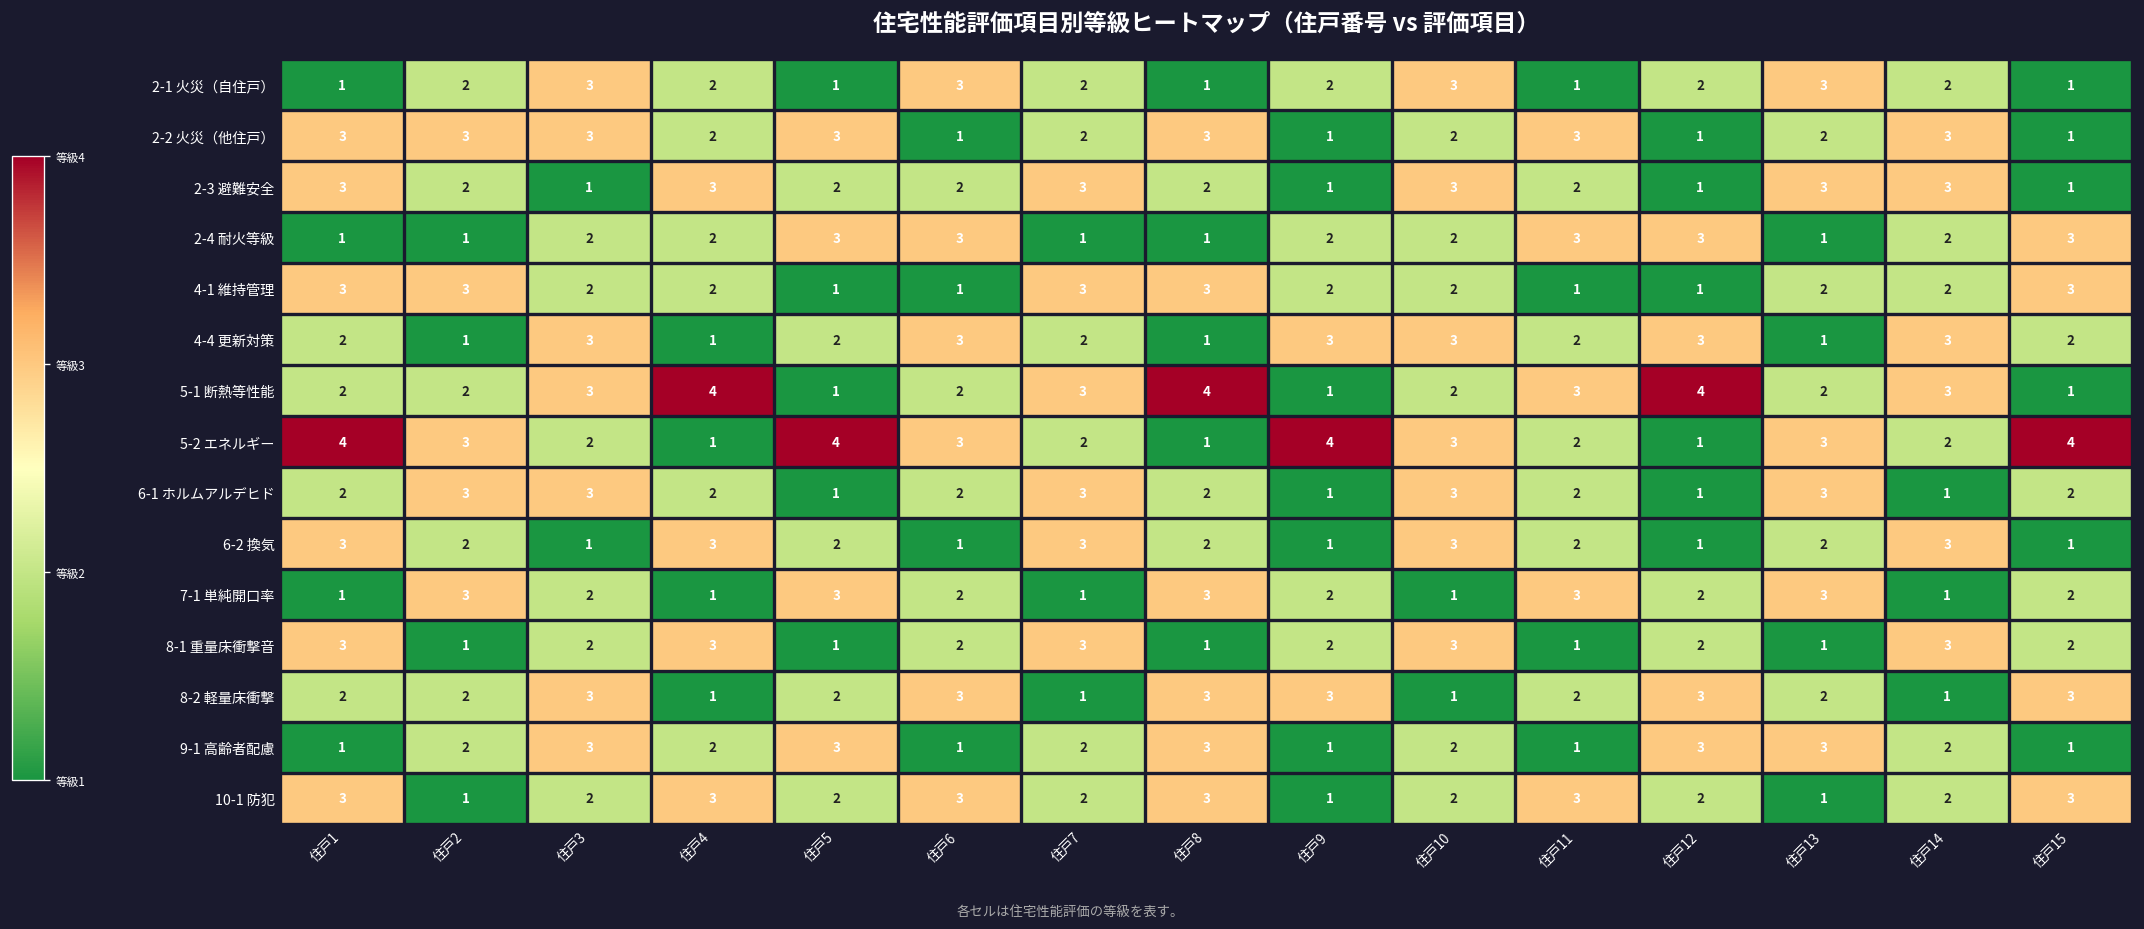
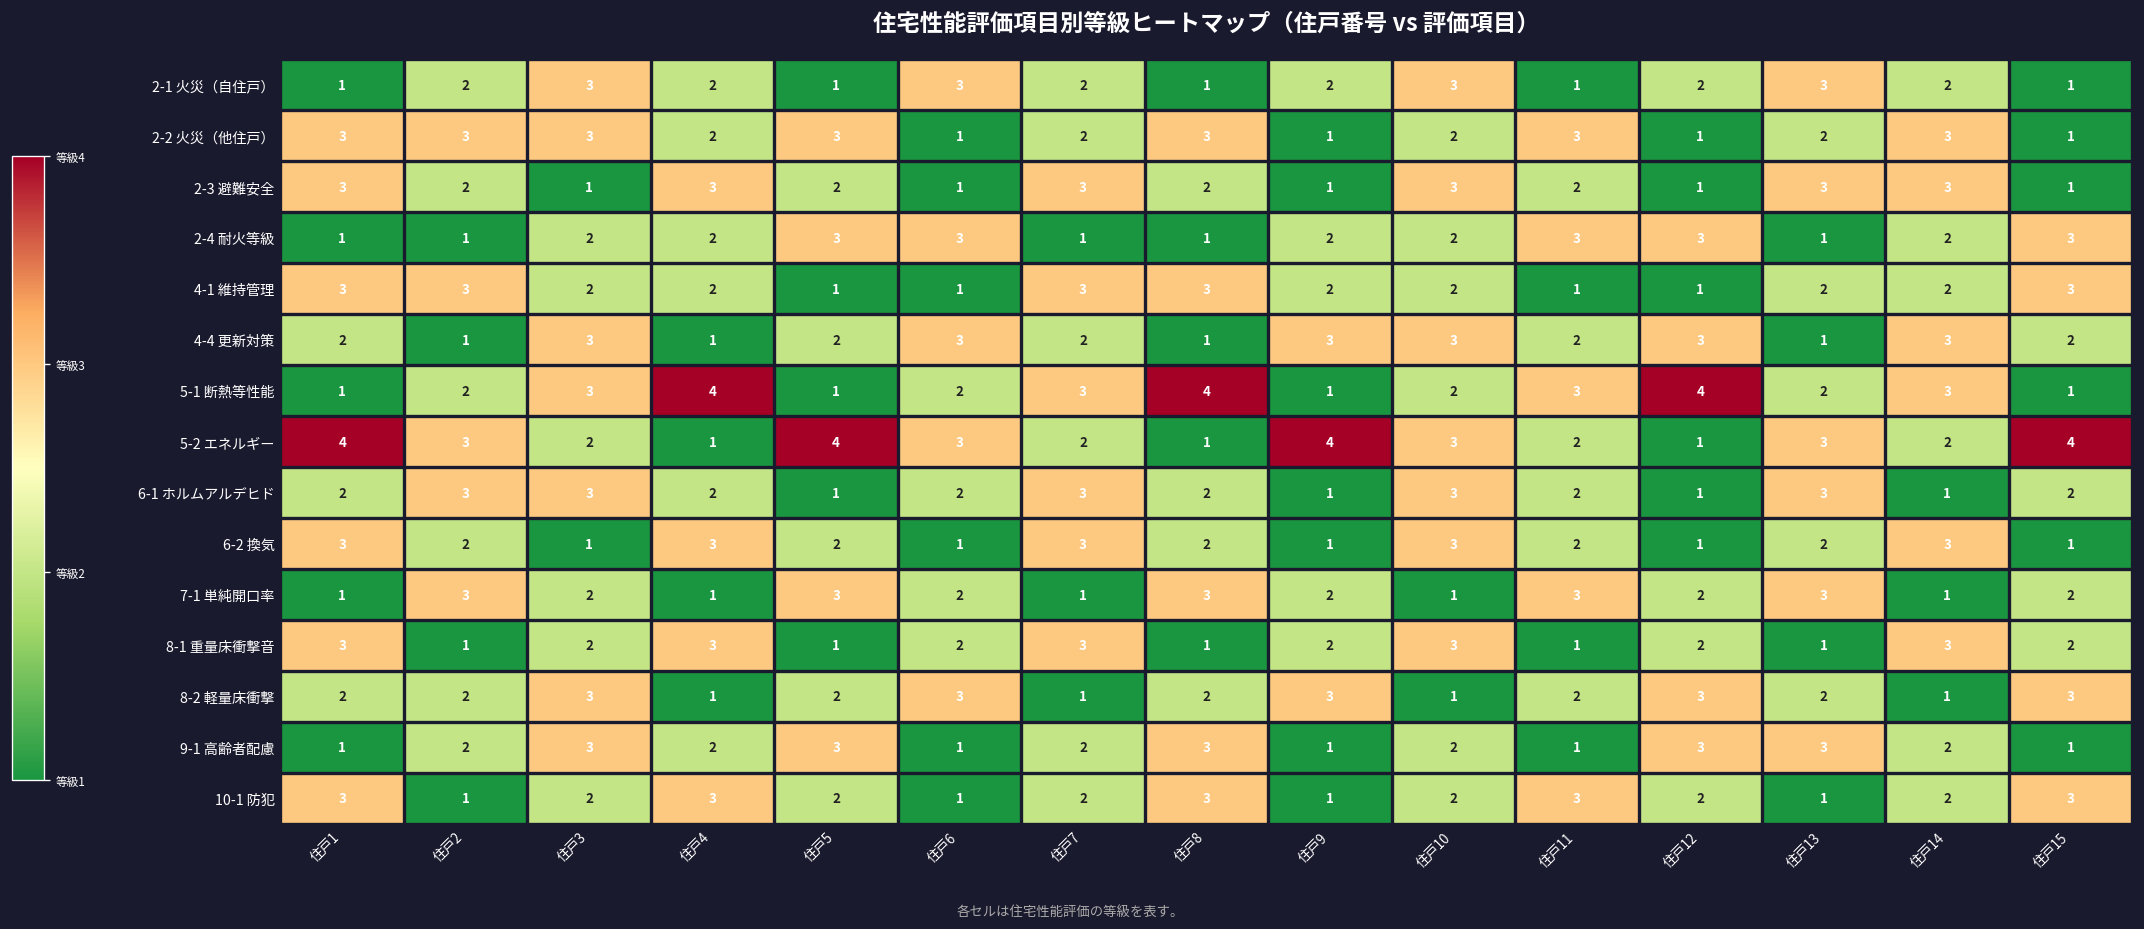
  {
    "2-3 避難安全": {
      "住戸1": 3,
      "住戸2": 2,
      "住戸3": 1,
      "住戸4": 3,
      "住戸5": 2,
-     "住戸6": 2,
+     "住戸6": 1,
      "住戸7": 3,
      "住戸8": 2,
      "住戸9": 1,
      "住戸10": 3,
      "住戸11": 2,
      "住戸12": 1,
      "住戸13": 3,
      "住戸14": 3,
      "住戸15": 1
    },
    "5-1 断熱等性能": {
-     "住戸1": 2,
+     "住戸1": 1,
      "住戸2": 2,
      "住戸3": 3,
      "住戸4": 4,
      "住戸5": 1,
      "住戸6": 2,
      "住戸7": 3,
      "住戸8": 4,
      "住戸9": 1,
      "住戸10": 2,
      "住戸11": 3,
      "住戸12": 4,
      "住戸13": 2,
      "住戸14": 3,
      "住戸15": 1
    },
    "8-2 軽量床衝撃": {
      "住戸1": 2,
      "住戸2": 2,
      "住戸3": 3,
      "住戸4": 1,
      "住戸5": 2,
      "住戸6": 3,
      "住戸7": 1,
-     "住戸8": 3,
+     "住戸8": 2,
      "住戸9": 3,
      "住戸10": 1,
      "住戸11": 2,
      "住戸12": 3,
      "住戸13": 2,
      "住戸14": 1,
      "住戸15": 3
    },
    "10-1 防犯": {
      "住戸1": 3,
      "住戸2": 1,
      "住戸3": 2,
      "住戸4": 3,
      "住戸5": 2,
-     "住戸6": 3,
+     "住戸6": 1,
      "住戸7": 2,
      "住戸8": 3,
      "住戸9": 1,
      "住戸10": 2,
      "住戸11": 3,
      "住戸12": 2,
      "住戸13": 1,
      "住戸14": 2,
      "住戸15": 3
    }
  }
